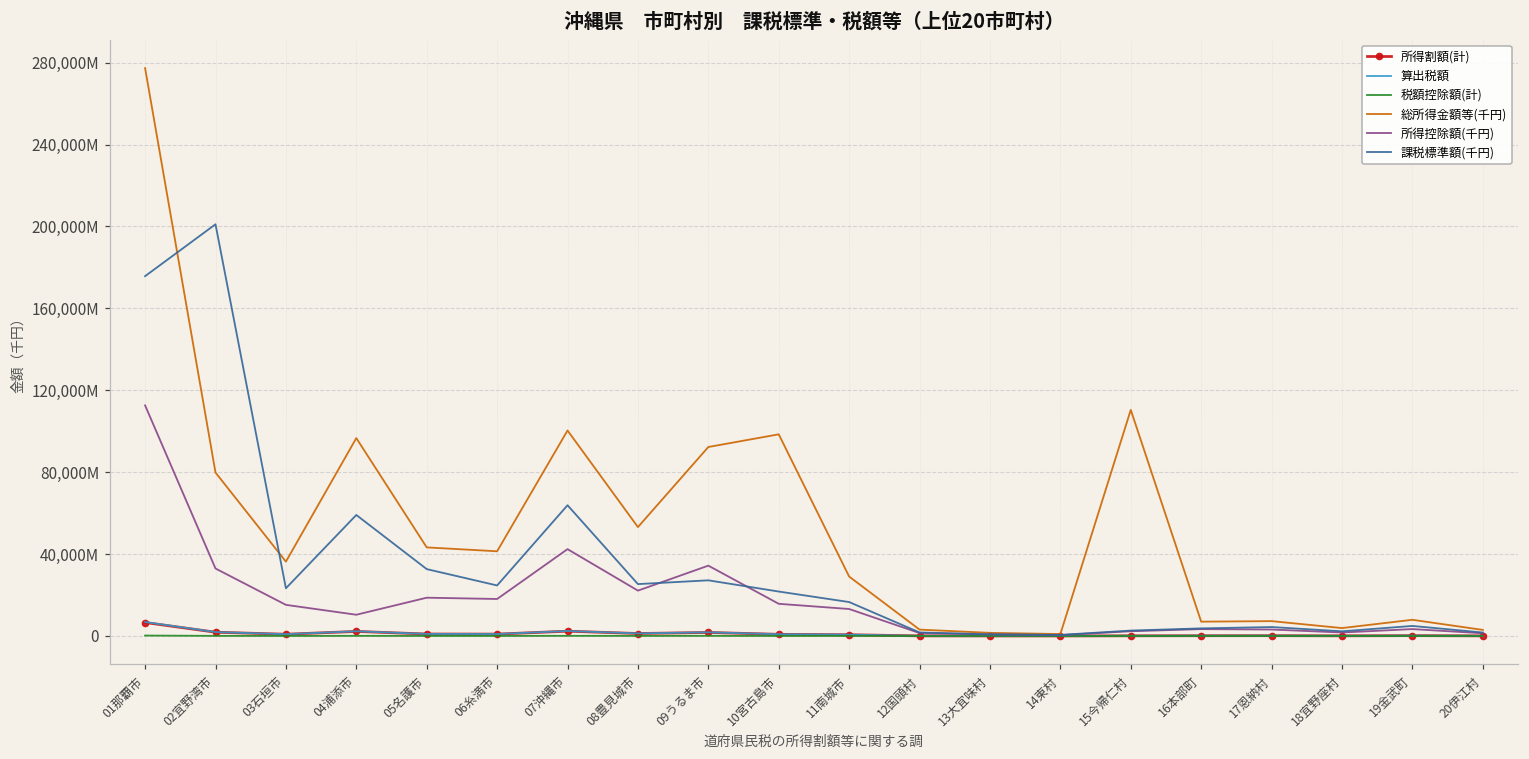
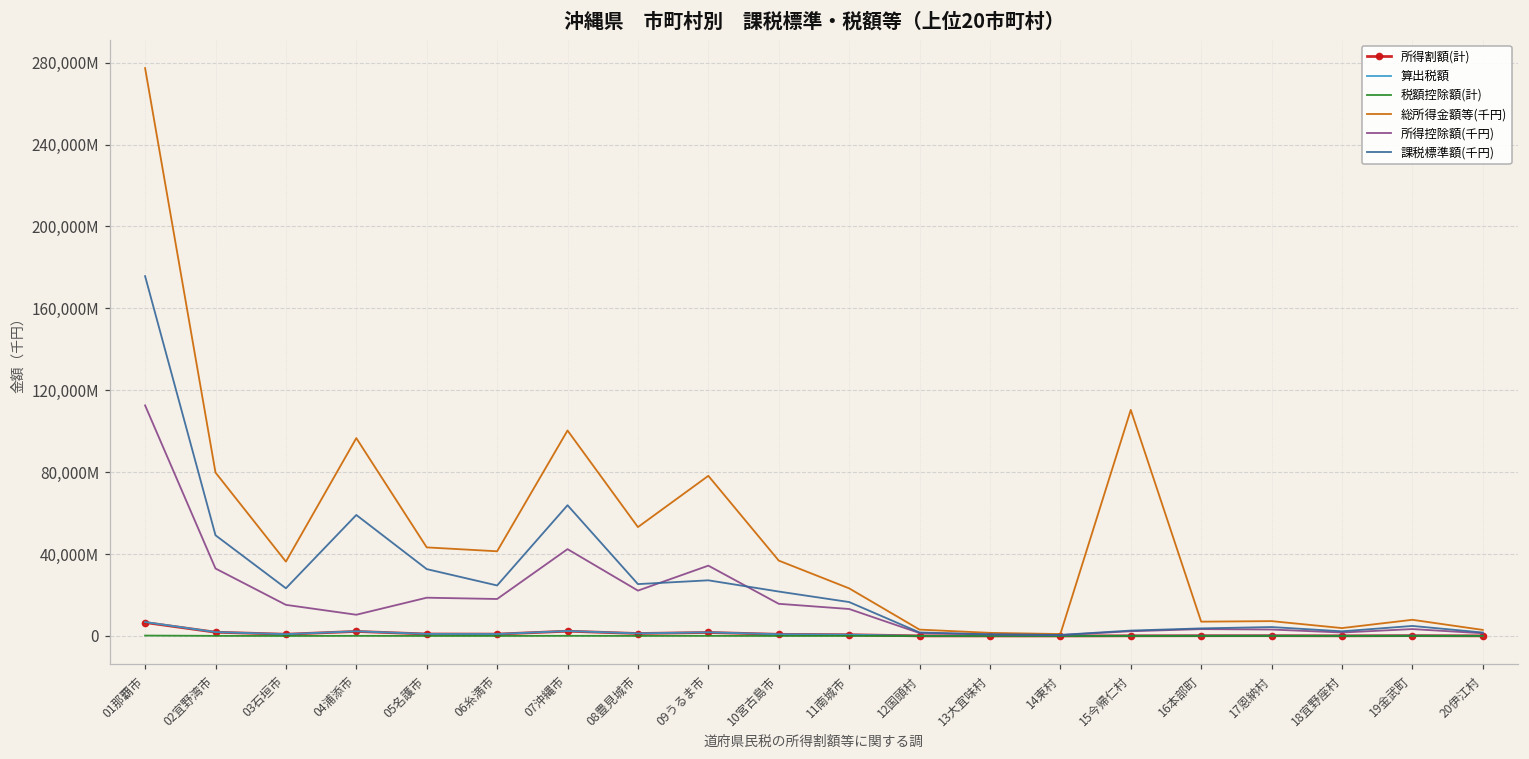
  {
    "税額控除額(計)": {
      "01那覇市": "0",
      "02宜野湾市": "0",
      "04浦添市": "0",
      "07沖縄市": "0",
      "09うるま市": "0"
    },
    "総所得金額等(千円)": {
      "01那覇市": "277,000,000,000",
      "02宜野湾市": "80,000,000,000",
      "03石垣市": "36,000,000,000",
      "04浦添市": "97,000,000,000",
      "05名護市": "43,000,000,000",
      "06糸満市": "41,000,000,000",
      "07沖縄市": "100,000,000,000",
      "08豊見城市": "53,000,000,000",
-     "09うるま市": "92,000,000,000",
-     "10宮古島市": "98,000,000,000",
-     "11南城市": "29,000,000,000",
+     "09うるま市": "78,000,000,000",
+     "10宮古島市": "37,000,000,000",
+     "11南城市": "23,000,000,000",
      "12国頭村": "3,000,000,000",
      "15今帰仁村": "110,000,000,000",
      "16本部町": "7,000,000,000",
      "17恩納村": "7,000,000,000",
      "18宜野座村": "4,000,000,000",
      "19金武町": "8,000,000,000"
    },
    "所得控除額(千円)": {
      "01那覇市": "113,000,000,000",
      "02宜野湾市": "33,000,000,000",
      "03石垣市": "15,000,000,000",
      "04浦添市": "10,000,000,000",
      "05名護市": "19,000,000,000",
      "06糸満市": "18,000,000,000",
      "07沖縄市": "42,000,000,000",
      "08豊見城市": "22,000,000,000",
      "09うるま市": "34,000,000,000",
      "10宮古島市": "16,000,000,000",
      "11南城市": "13,000,000,000",
      "19金武町": "3,000,000,000"
    },
    "課税標準額(千円)": {
      "01那覇市": "176,000,000,000",
-     "02宜野湾市": "201,000,000,000",
+     "02宜野湾市": "49,000,000,000",
      "03石垣市": "23,000,000,000",
      "04浦添市": "59,000,000,000",
      "05名護市": "33,000,000,000",
      "06糸満市": "25,000,000,000",
      "07沖縄市": "64,000,000,000",
      "08豊見城市": "25,000,000,000",
      "09うるま市": "27,000,000,000",
      "10宮古島市": "22,000,000,000",
      "11南城市": "17,000,000,000",
      "19金武町": "5,000,000,000"
    }
  }
